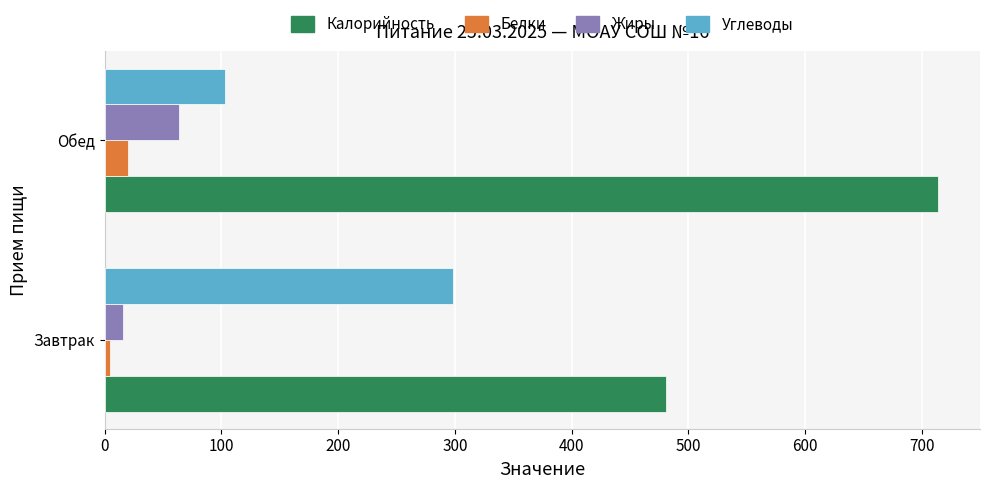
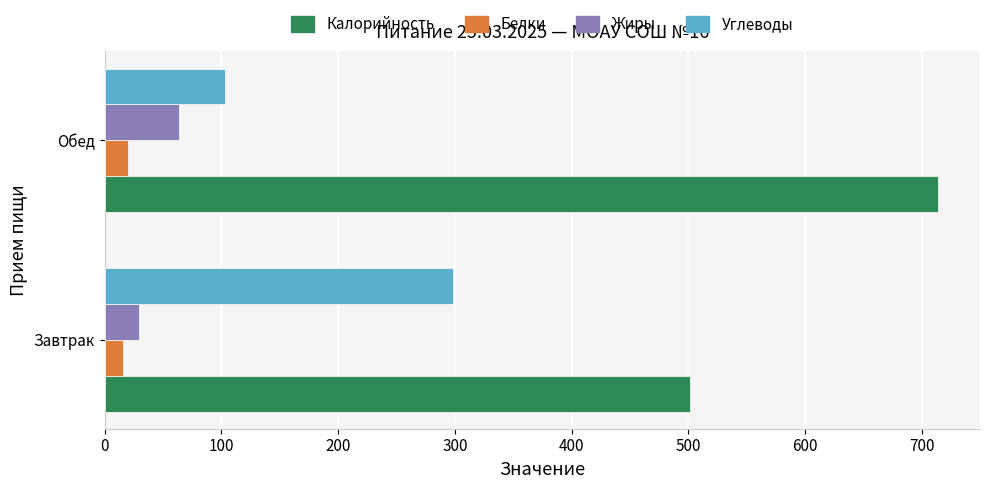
  {
    "Калорийность": {
      "Обед": 714,
-     "Завтрак": 481
+     "Завтрак": 501
    },
    "Белки": {
      "Обед": 20,
-     "Завтрак": 5
+     "Завтрак": 16
    },
    "Жиры": {
      "Обед": 64,
-     "Завтрак": 16
+     "Завтрак": 29
    },
    "Углеводы": {
      "Обед": 103,
      "Завтрак": 298
    }
  }
